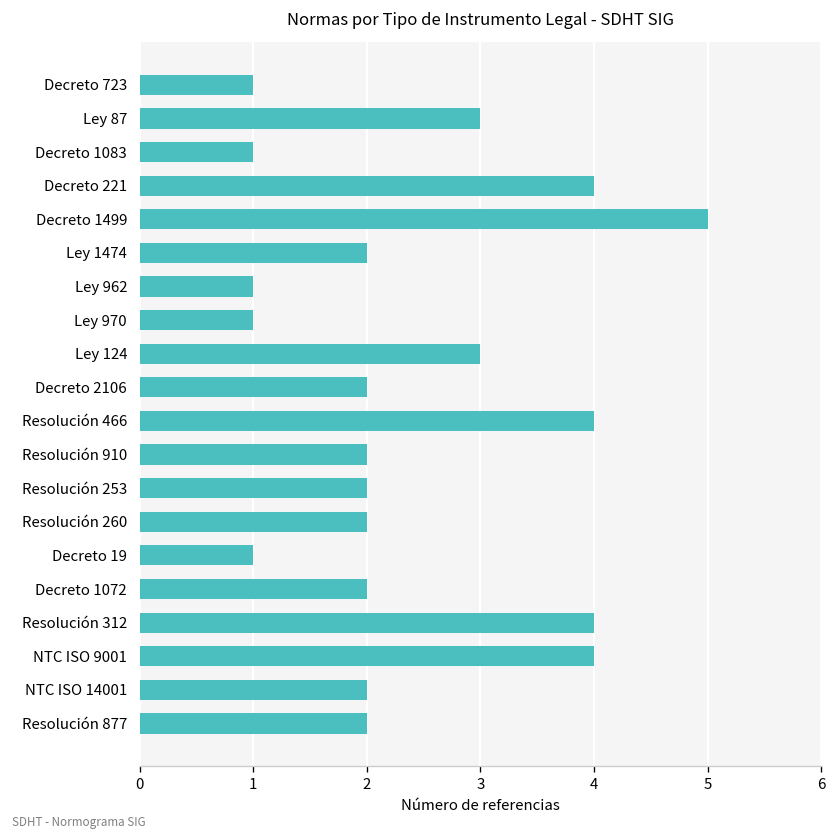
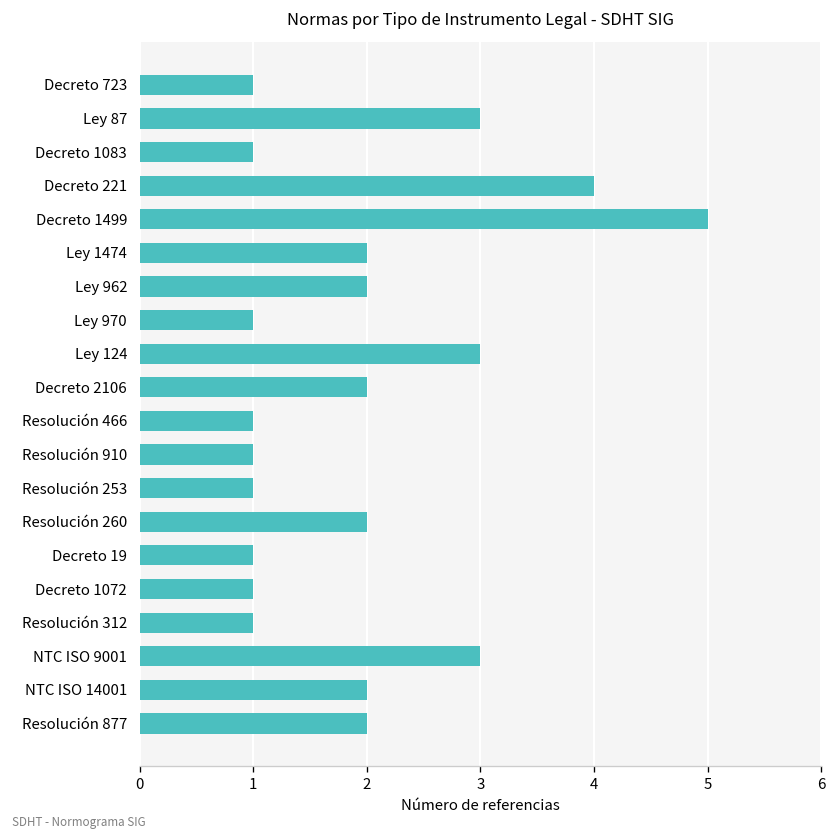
  {
    "Decreto 723": 1,
    "Ley 87": 3,
    "Decreto 1083": 1,
    "Decreto 221": 4,
    "Decreto 1499": 5,
    "Ley 1474": 2,
-   "Ley 962": 1,
+   "Ley 962": 2,
    "Ley 970": 1,
    "Ley 124": 3,
    "Decreto 2106": 2,
-   "Resolución 466": 4,
-   "Resolución 910": 2,
-   "Resolución 253": 2,
+   "Resolución 466": 1,
+   "Resolución 910": 1,
+   "Resolución 253": 1,
    "Resolución 260": 2,
    "Decreto 19": 1,
-   "Decreto 1072": 2,
-   "Resolución 312": 4,
-   "NTC ISO 9001": 4,
+   "Decreto 1072": 1,
+   "Resolución 312": 1,
+   "NTC ISO 9001": 3,
    "NTC ISO 14001": 2,
    "Resolución 877": 2
  }
